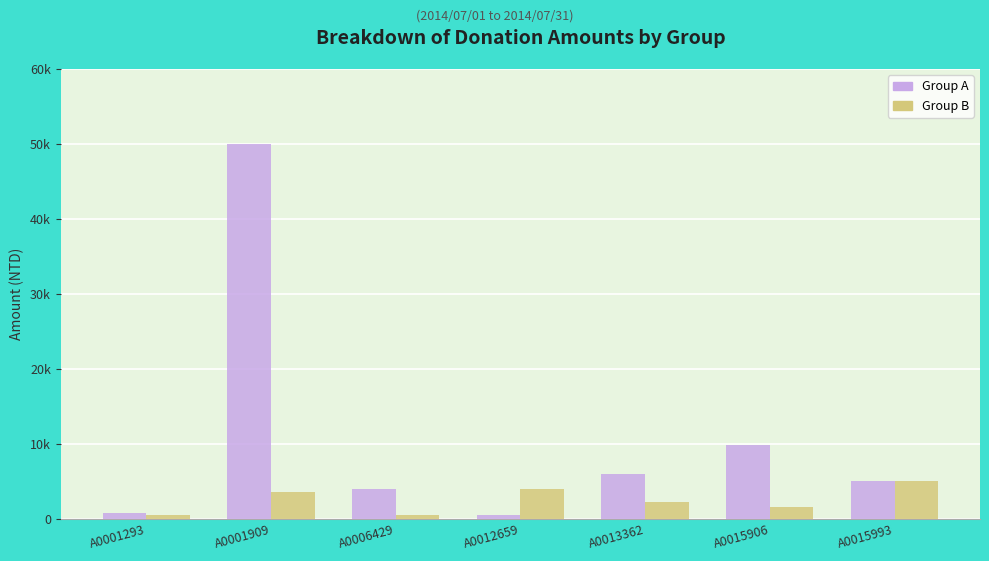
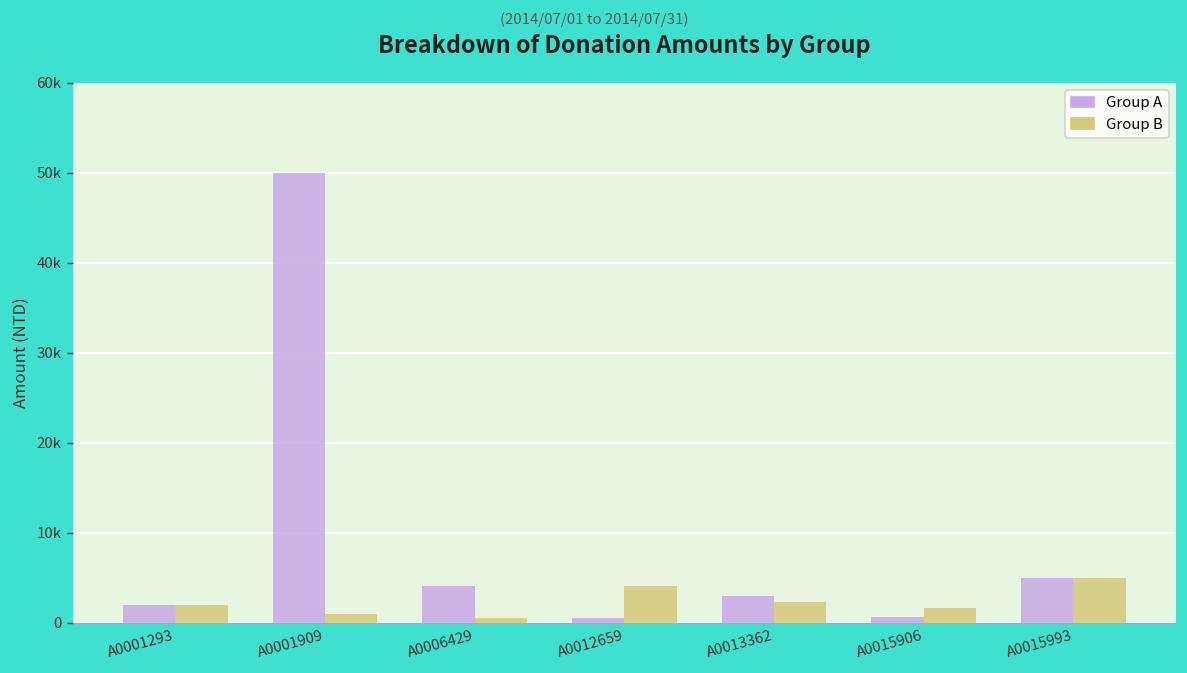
  {
    "Group A": {
-     "A0001293": 1000,
+     "A0001293": 2000,
      "A0001909": 50000,
      "A0006429": 4000,
      "A0012659": 1000,
-     "A0013362": 6000,
-     "A0015906": 10000,
+     "A0013362": 3000,
+     "A0015906": 1000,
      "A0015993": 5000
    },
    "Group B": {
-     "A0001293": 1000,
-     "A0001909": 4000,
+     "A0001293": 2000,
+     "A0001909": 1000,
      "A0006429": 1000,
      "A0012659": 4000,
      "A0013362": 2000,
      "A0015906": 2000,
      "A0015993": 5000
    }
  }
